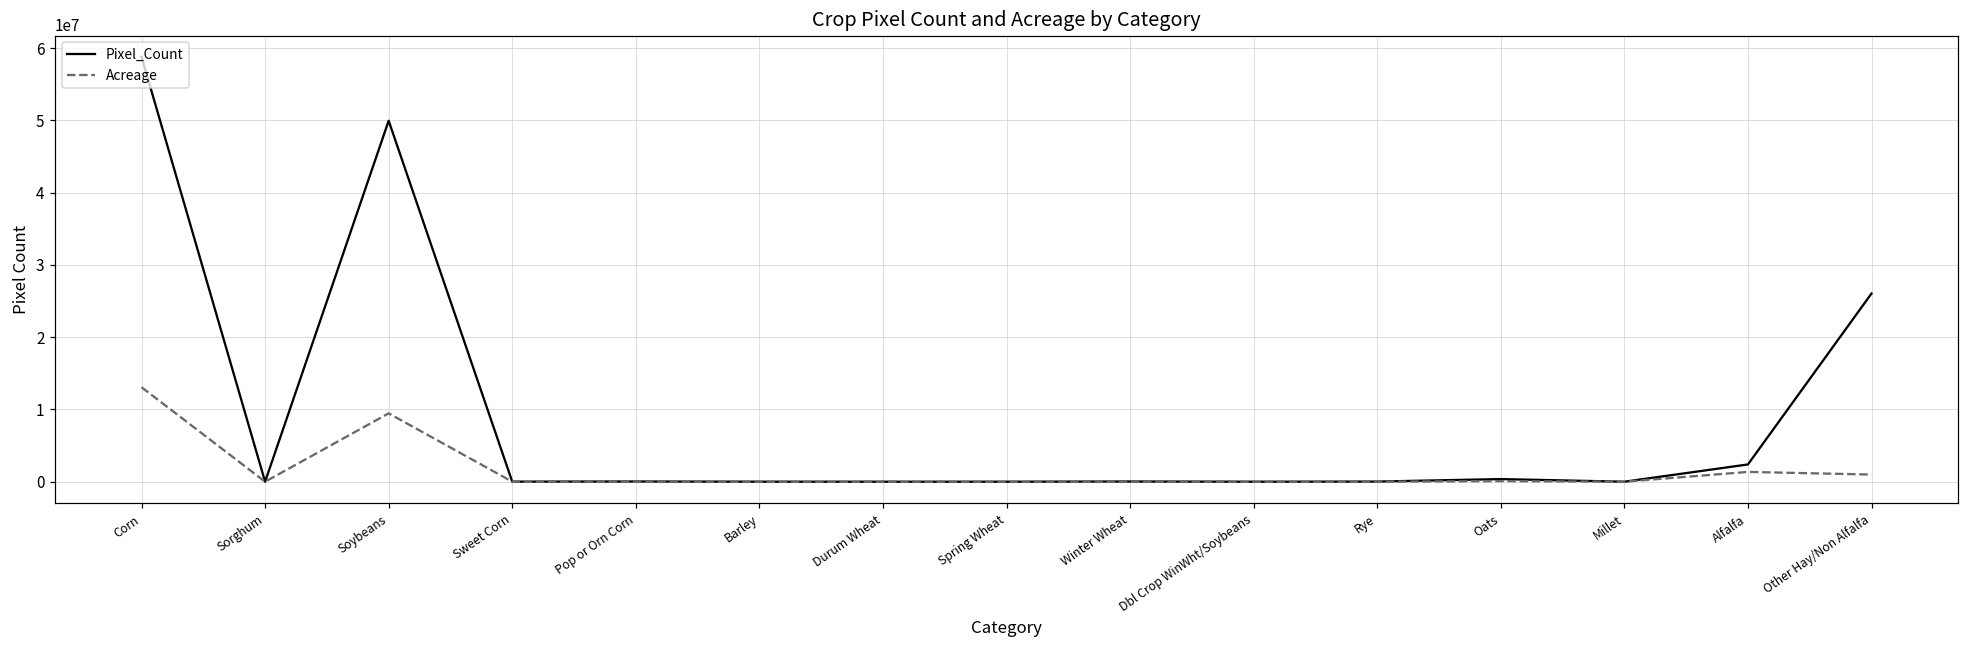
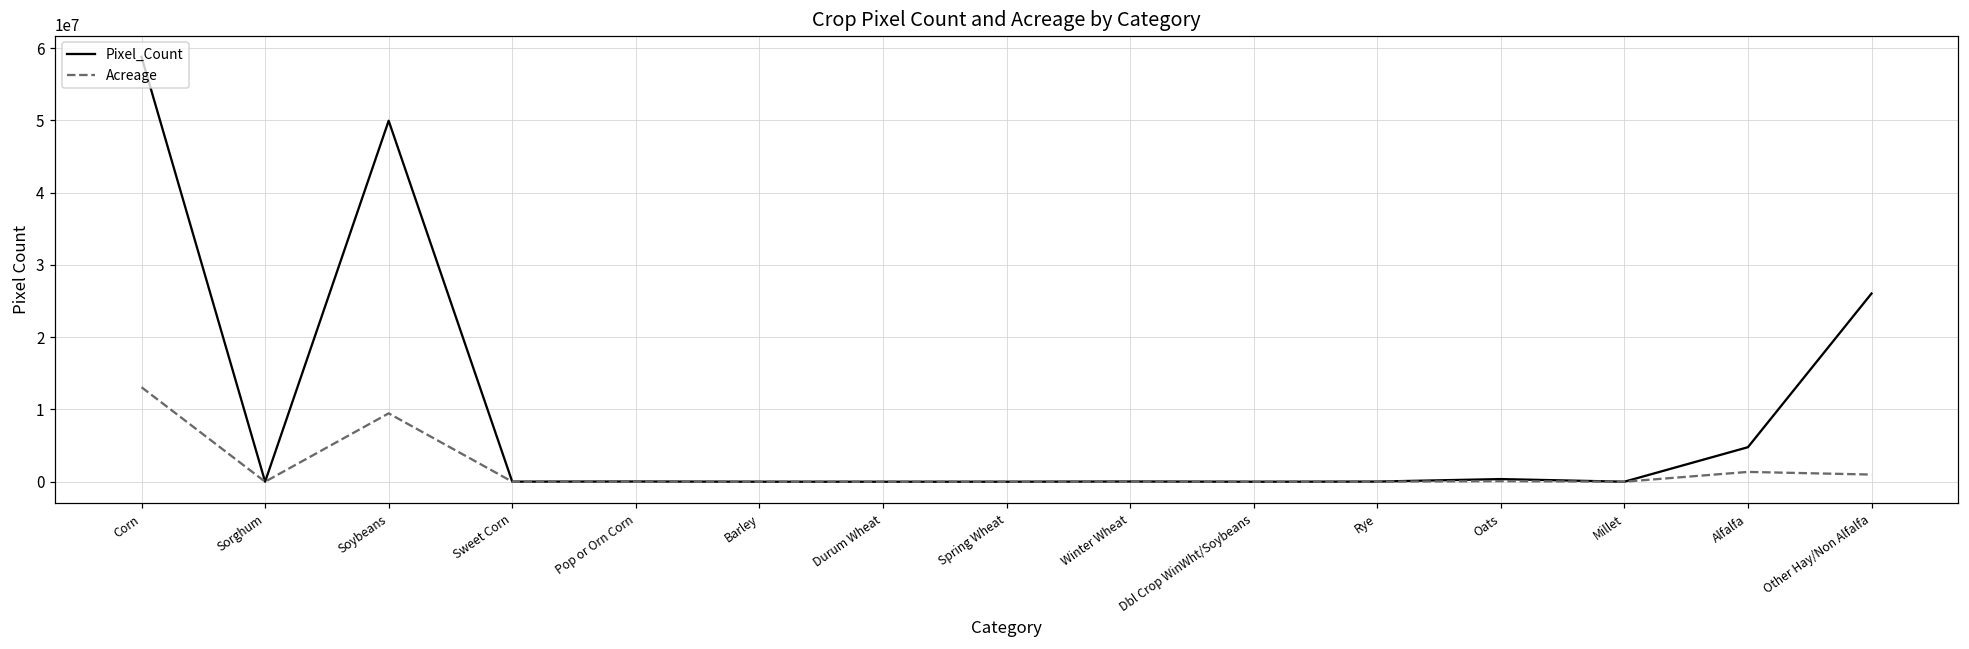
  {
    "Pixel_Count": {
      "Soybeans": 50000000,
-     "Alfalfa": 2000000,
+     "Alfalfa": 5000000,
      "Other Hay/Non Alfalfa": 26000000
    },
    "Acreage": {
      "Corn": 13000000,
      "Soybeans": 9000000,
      "Alfalfa": 1000000,
      "Other Hay/Non Alfalfa": 1000000
    }
  }
